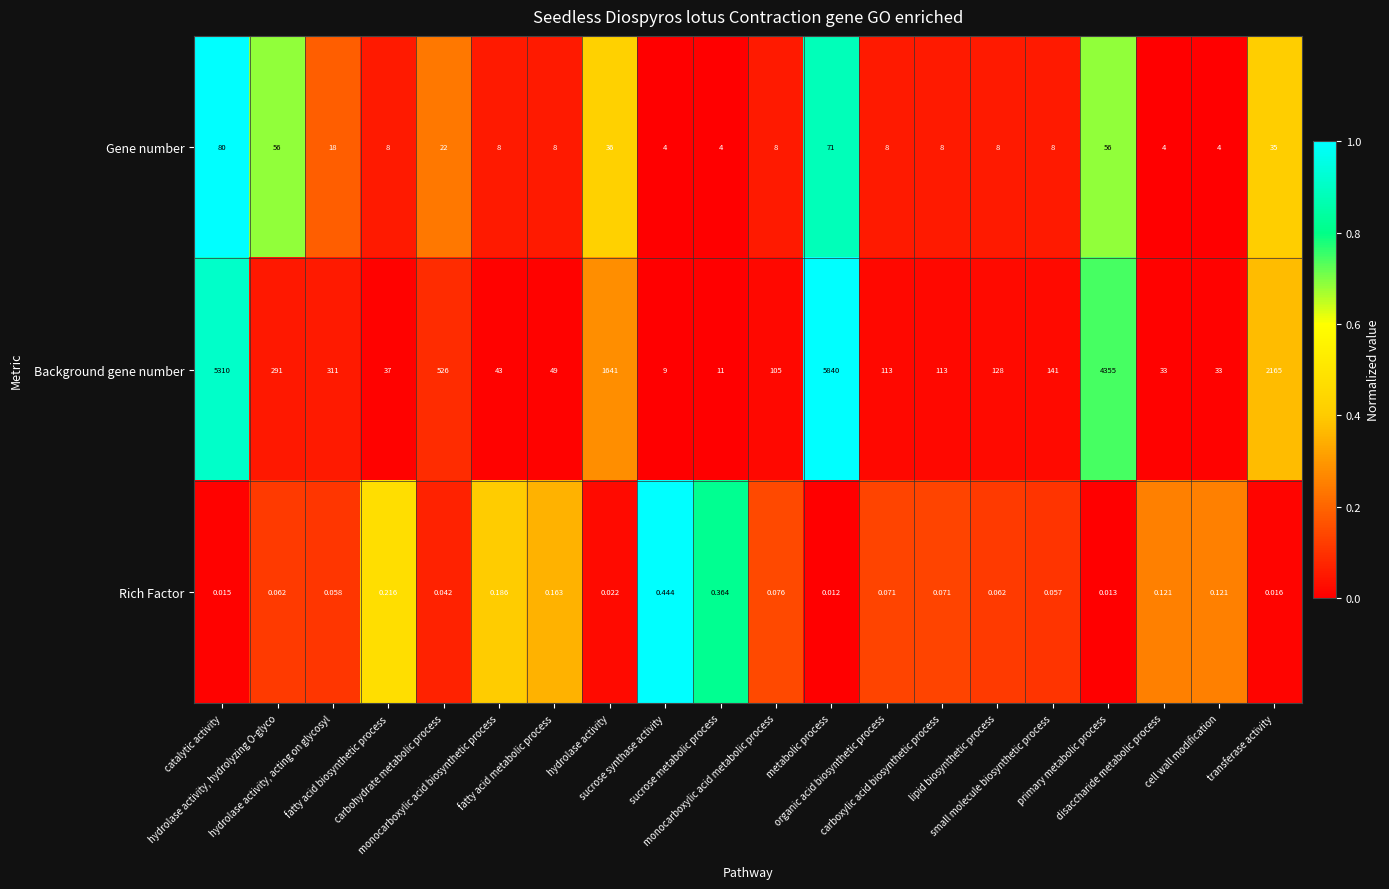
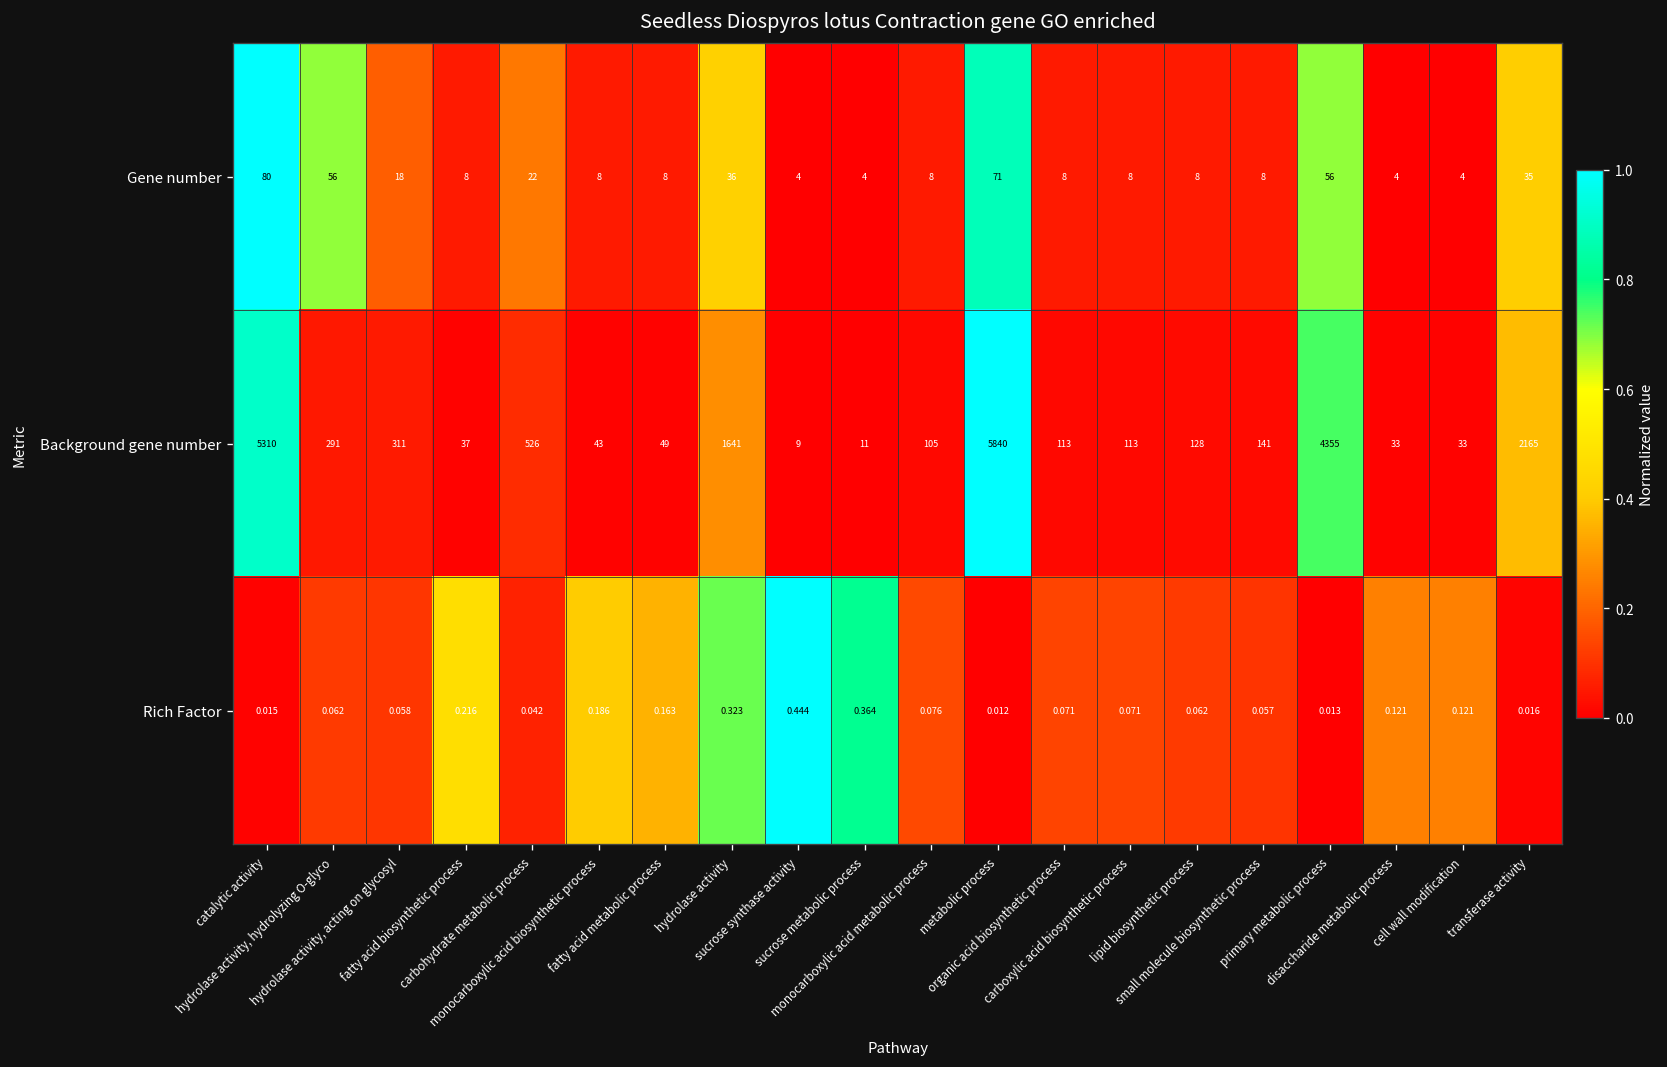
  {
    "Gene number": {
      "catalytic activity": 80,
      "hydrolase activity, hydrolyzing O-glyco": 56,
      "hydrolase activity, acting on glycosyl": 18,
      "fatty acid biosynthetic process": 8,
      "carbohydrate metabolic process": 22,
      "monocarboxylic acid biosynthetic process": 8,
      "fatty acid metabolic process": 8,
      "hydrolase activity": 36,
      "sucrose synthase activity": 4,
      "sucrose metabolic process": 4,
      "monocarboxylic acid metabolic process": 8,
      "metabolic process": 71,
      "organic acid biosynthetic process": 8,
      "carboxylic acid biosynthetic process": 8,
      "lipid biosynthetic process": 8,
      "small molecule biosynthetic process": 8,
      "primary metabolic process": 56,
      "disaccharide metabolic process": 4,
      "cell wall modification": 4,
      "transferase activity": 35
    },
    "Background gene number": {
      "catalytic activity": 5310,
      "hydrolase activity, hydrolyzing O-glyco": 291,
      "hydrolase activity, acting on glycosyl": 311,
      "fatty acid biosynthetic process": 37,
      "carbohydrate metabolic process": 526,
      "monocarboxylic acid biosynthetic process": 43,
      "fatty acid metabolic process": 49,
      "hydrolase activity": 1641,
      "sucrose synthase activity": 9,
      "sucrose metabolic process": 11,
      "monocarboxylic acid metabolic process": 105,
      "metabolic process": 5840,
      "organic acid biosynthetic process": 113,
      "carboxylic acid biosynthetic process": 113,
      "lipid biosynthetic process": 128,
      "small molecule biosynthetic process": 141,
      "primary metabolic process": 4355,
      "disaccharide metabolic process": 33,
      "cell wall modification": 33,
      "transferase activity": 2165
    },
    "Rich Factor": {
      "catalytic activity": 0.015,
      "hydrolase activity, hydrolyzing O-glyco": 0.062,
      "hydrolase activity, acting on glycosyl": 0.058,
      "fatty acid biosynthetic process": 0.216,
      "carbohydrate metabolic process": 0.042,
      "monocarboxylic acid biosynthetic process": 0.186,
      "fatty acid metabolic process": 0.163,
-     "hydrolase activity": 0.022,
+     "hydrolase activity": 0.323,
      "sucrose synthase activity": 0.444,
      "sucrose metabolic process": 0.364,
      "monocarboxylic acid metabolic process": 0.076,
      "metabolic process": 0.012,
      "organic acid biosynthetic process": 0.071,
      "carboxylic acid biosynthetic process": 0.071,
      "lipid biosynthetic process": 0.062,
      "small molecule biosynthetic process": 0.057,
      "primary metabolic process": 0.013,
      "disaccharide metabolic process": 0.121,
      "cell wall modification": 0.121,
      "transferase activity": 0.016
    }
  }
